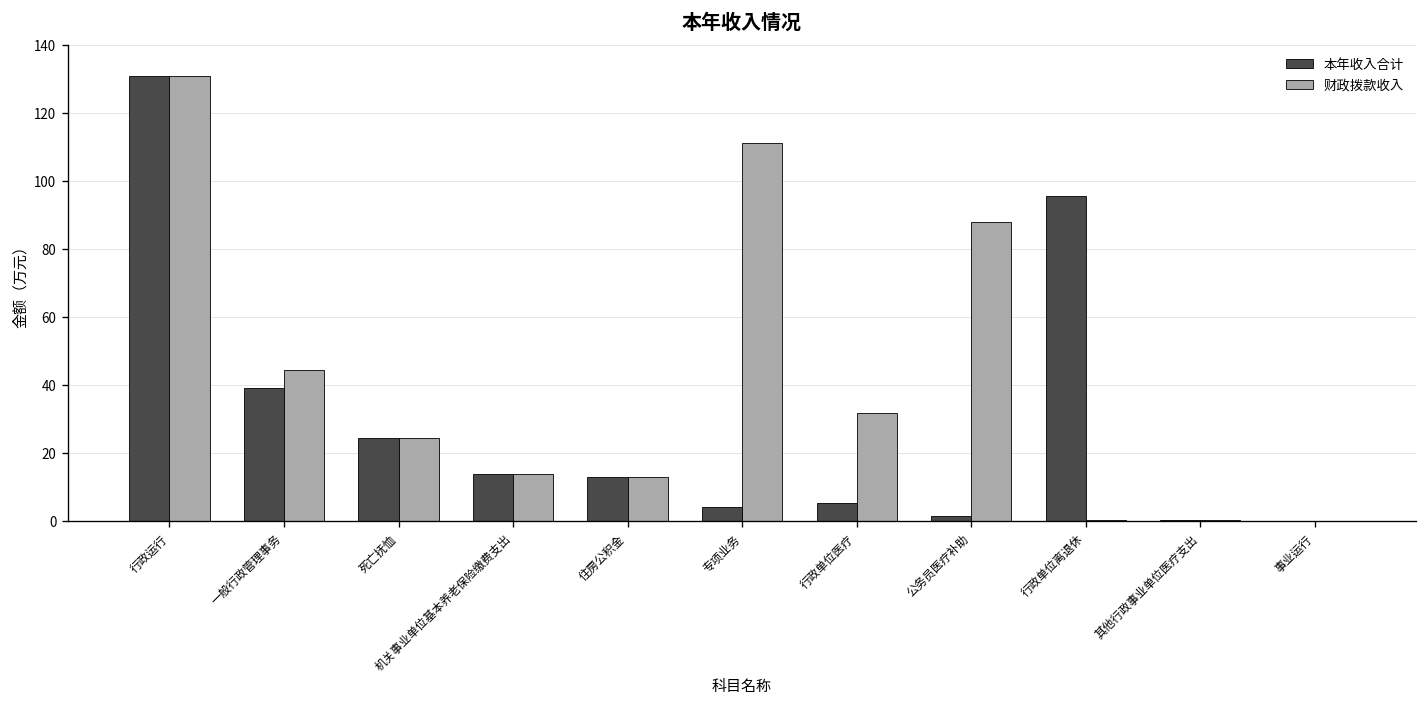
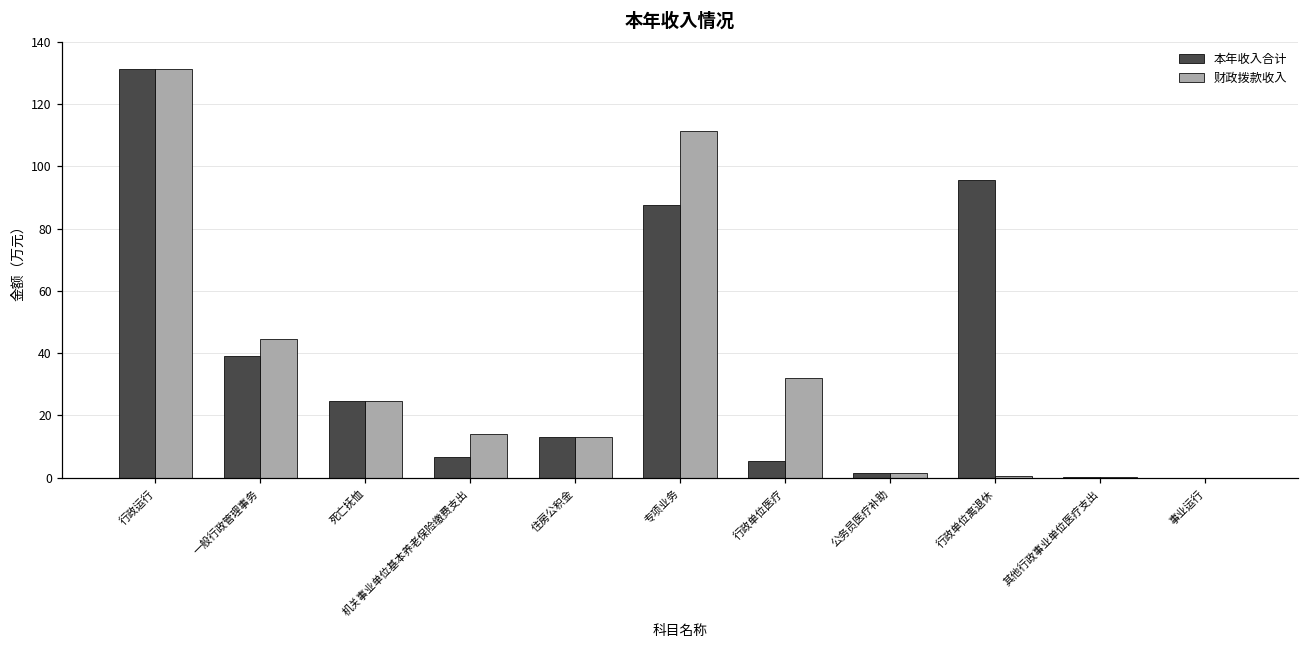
  {
    "本年收入合计": {
      "行政运行": 131,
      "一般行政管理事务": 39,
      "死亡抚恤": 25,
-     "机关事业单位基本养老保险缴费支出": 14,
+     "机关事业单位基本养老保险缴费支出": 7,
      "住房公积金": 13,
-     "专项业务": 4,
+     "专项业务": 88,
      "行政单位医疗": 5,
      "公务员医疗补助": 1,
      "行政单位离退休": 96
    },
    "财政拨款收入": {
      "行政运行": 131,
      "一般行政管理事务": 45,
      "死亡抚恤": 25,
      "机关事业单位基本养老保险缴费支出": 14,
      "住房公积金": 13,
      "专项业务": 111,
      "行政单位医疗": 32,
-     "公务员医疗补助": 88
+     "公务员医疗补助": 1
    }
  }
